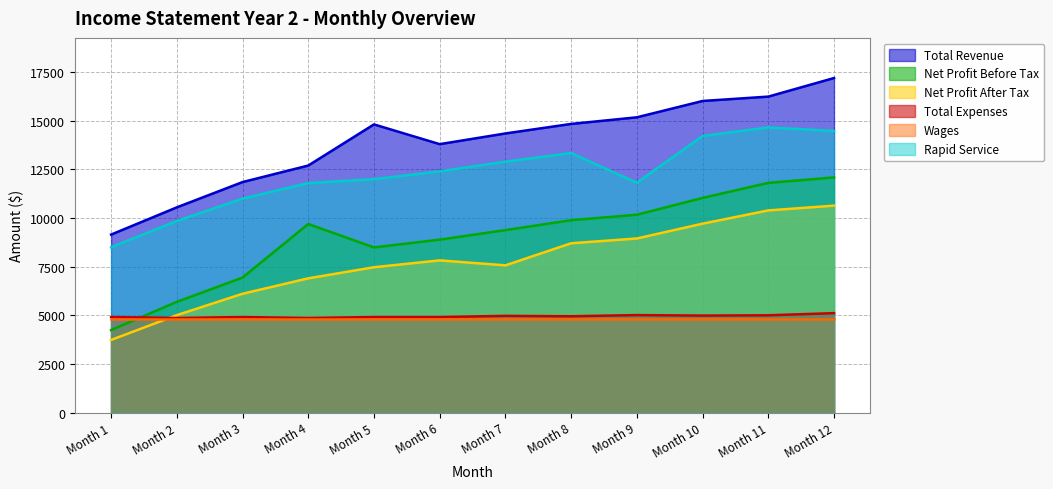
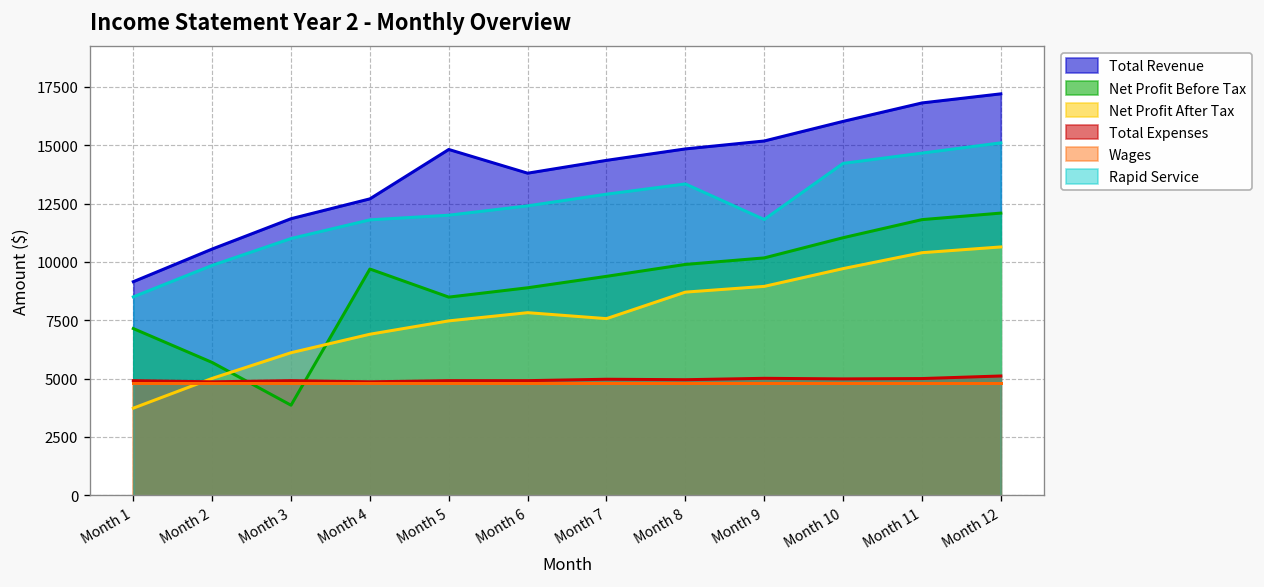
  {
    "Total Revenue": {
      "Month 1": 9200,
      "Month 2": 10600,
      "Month 3": 11900,
      "Month 4": 12700,
      "Month 5": 14800,
      "Month 6": 13800,
      "Month 7": 14400,
      "Month 8": 14800,
      "Month 9": 15200,
      "Month 10": 16000,
-     "Month 11": 16200,
+     "Month 11": 16800,
      "Month 12": 17200
    },
    "Net Profit Before Tax": {
-     "Month 1": 4200,
+     "Month 1": 7100,
      "Month 2": 5700,
-     "Month 3": 6900,
+     "Month 3": 3900,
      "Month 4": 9700,
      "Month 5": 8500,
      "Month 6": 8900,
      "Month 7": 9400,
      "Month 8": 9900,
      "Month 9": 10200,
      "Month 10": 11000,
      "Month 11": 11800,
      "Month 12": 12100
    },
    "Net Profit After Tax": {
      "Month 1": 3700,
      "Month 2": 5000,
      "Month 3": 6100,
      "Month 4": 6900,
      "Month 5": 7500,
      "Month 6": 7800,
      "Month 7": 7600,
      "Month 8": 8700,
      "Month 9": 8900,
      "Month 10": 9700,
      "Month 11": 10400,
      "Month 12": 10600
    },
    "Total Expenses": {
      "Month 7": 5000,
      "Month 8": 5000,
      "Month 9": 5000,
      "Month 10": 5000,
      "Month 11": 5000,
      "Month 12": 5100
    },
    "Wages": {
      "Month 7": 4800,
      "Month 8": 4800,
      "Month 9": 4800,
      "Month 10": 4800,
      "Month 11": 4800,
      "Month 12": 4800
    },
    "Rapid Service": {
      "Month 1": 8500,
      "Month 2": 9900,
      "Month 3": 11000,
      "Month 4": 11800,
      "Month 5": 12000,
      "Month 6": 12400,
      "Month 7": 12900,
      "Month 8": 13300,
      "Month 9": 11800,
      "Month 10": 14200,
      "Month 11": 14700,
-     "Month 12": 14500
+     "Month 12": 15100
    }
  }
